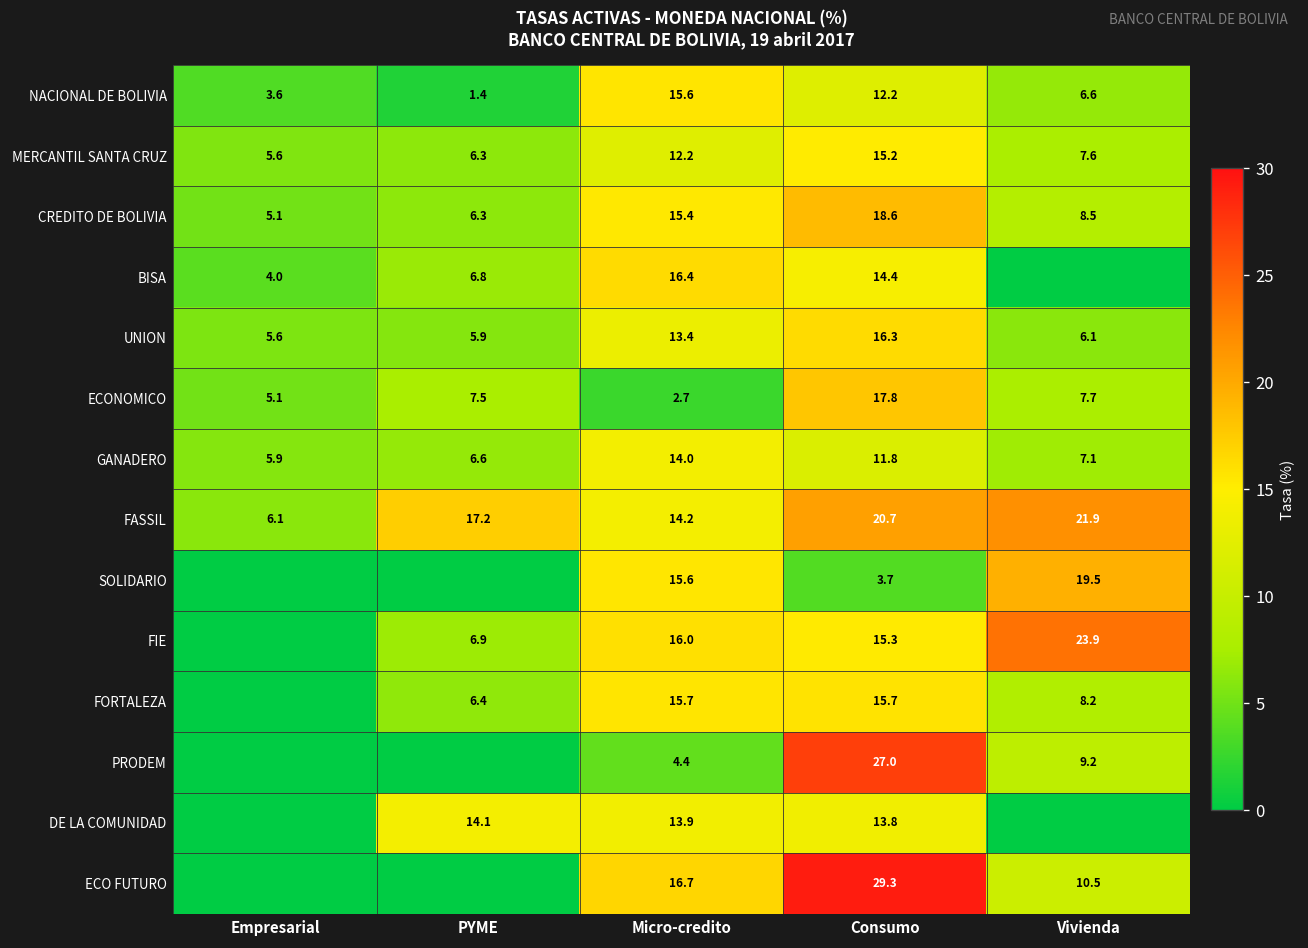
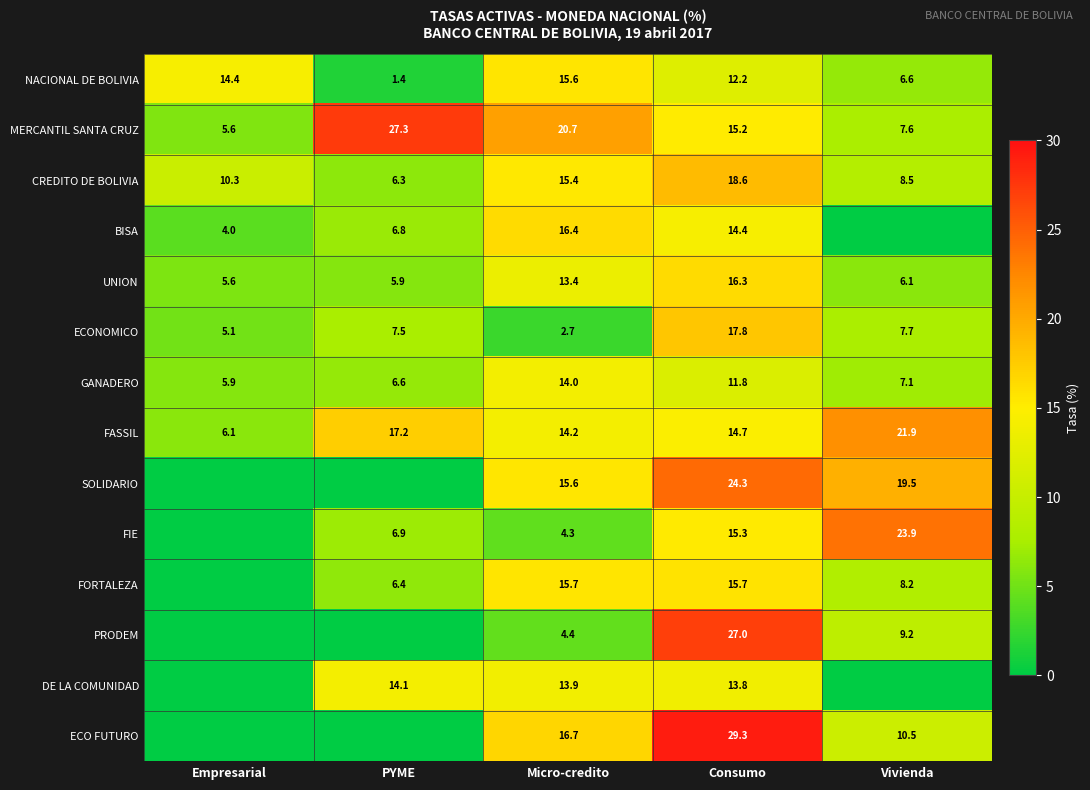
  {
    "NACIONAL DE BOLIVIA": {
-     "Empresarial": 3.6,
+     "Empresarial": 14.4,
      "PYME": 1.4,
      "Micro-credito": 15.6,
      "Consumo": 12.2,
      "Vivienda": 6.6
    },
    "MERCANTIL SANTA CRUZ": {
      "Empresarial": 5.6,
-     "PYME": 6.3,
-     "Micro-credito": 12.2,
+     "PYME": 27.3,
+     "Micro-credito": 20.7,
      "Consumo": 15.2,
      "Vivienda": 7.6
    },
    "CREDITO DE BOLIVIA": {
-     "Empresarial": 5.1,
+     "Empresarial": 10.3,
      "PYME": 6.3,
      "Micro-credito": 15.4,
      "Consumo": 18.6,
      "Vivienda": 8.5
    },
    "BISA": {
      "Empresarial": 4.0,
      "PYME": 6.8,
      "Micro-credito": 16.4,
      "Consumo": 14.4
    },
    "UNION": {
      "Empresarial": 5.6,
      "PYME": 5.9,
      "Micro-credito": 13.4,
      "Consumo": 16.3,
      "Vivienda": 6.1
    },
    "ECONOMICO": {
      "Empresarial": 5.1,
      "PYME": 7.5,
      "Micro-credito": 2.7,
      "Consumo": 17.8,
      "Vivienda": 7.7
    },
    "GANADERO": {
      "Empresarial": 5.9,
      "PYME": 6.6,
      "Micro-credito": 14.0,
      "Consumo": 11.8,
      "Vivienda": 7.1
    },
    "FASSIL": {
      "Empresarial": 6.1,
      "PYME": 17.2,
      "Micro-credito": 14.2,
-     "Consumo": 20.7,
+     "Consumo": 14.7,
      "Vivienda": 21.9
    },
    "SOLIDARIO": {
      "Micro-credito": 15.6,
-     "Consumo": 3.7,
+     "Consumo": 24.3,
      "Vivienda": 19.5
    },
    "FIE": {
      "PYME": 6.9,
-     "Micro-credito": 16.0,
+     "Micro-credito": 4.3,
      "Consumo": 15.3,
      "Vivienda": 23.9
    },
    "FORTALEZA": {
      "PYME": 6.4,
      "Micro-credito": 15.7,
      "Consumo": 15.7,
      "Vivienda": 8.2
    },
    "PRODEM": {
      "Micro-credito": 4.4,
      "Consumo": 27.0,
      "Vivienda": 9.2
    },
    "DE LA COMUNIDAD": {
      "PYME": 14.1,
      "Micro-credito": 13.9,
      "Consumo": 13.8
    },
    "ECO FUTURO": {
      "Micro-credito": 16.7,
      "Consumo": 29.3,
      "Vivienda": 10.5
    }
  }
